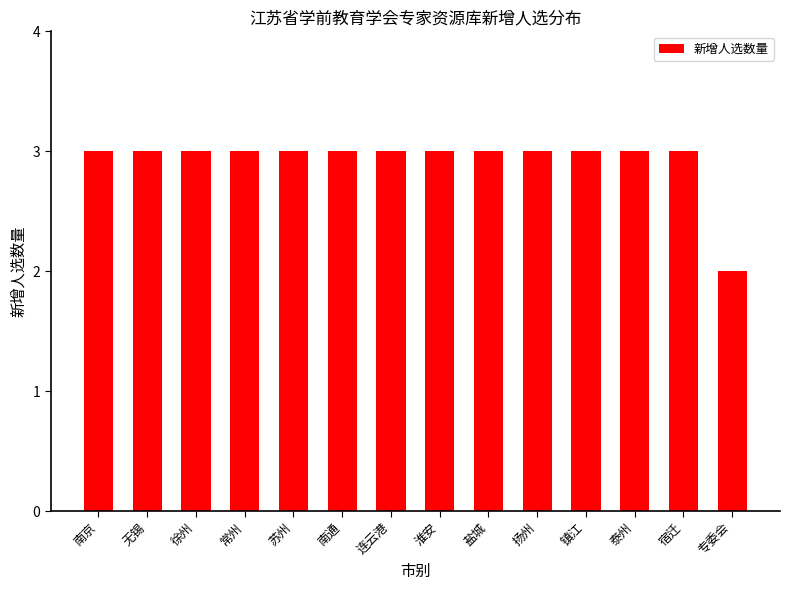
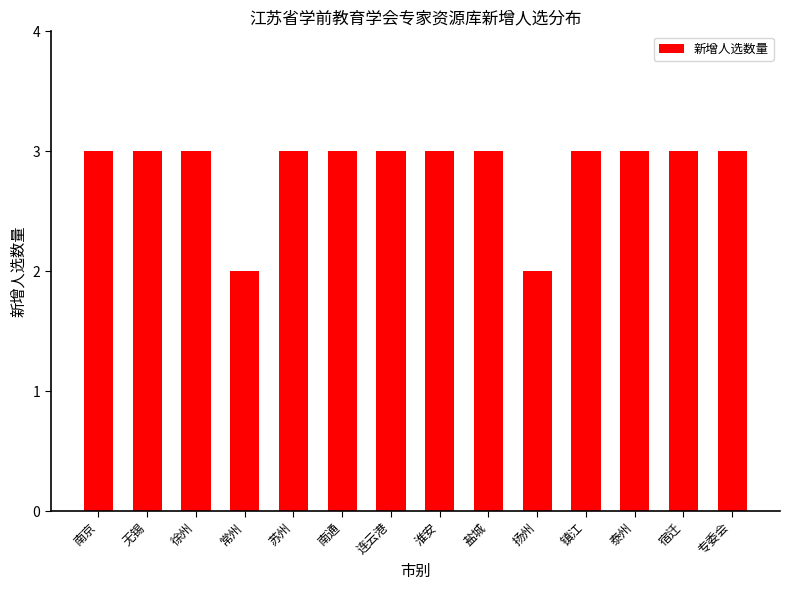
  {
    "南京": 3,
    "无锡": 3,
    "徐州": 3,
-   "常州": 3,
+   "常州": 2,
    "苏州": 3,
    "南通": 3,
    "连云港": 3,
    "淮安": 3,
    "盐城": 3,
-   "扬州": 3,
+   "扬州": 2,
    "镇江": 3,
    "泰州": 3,
    "宿迁": 3,
-   "专委会": 2
+   "专委会": 3
  }
